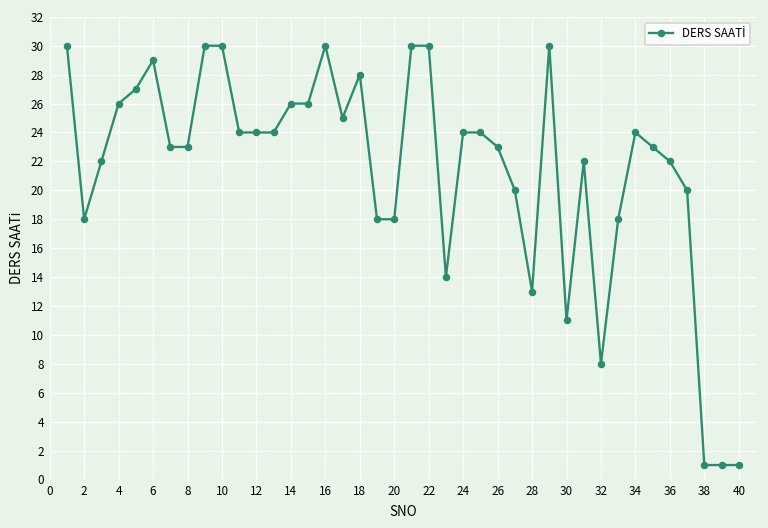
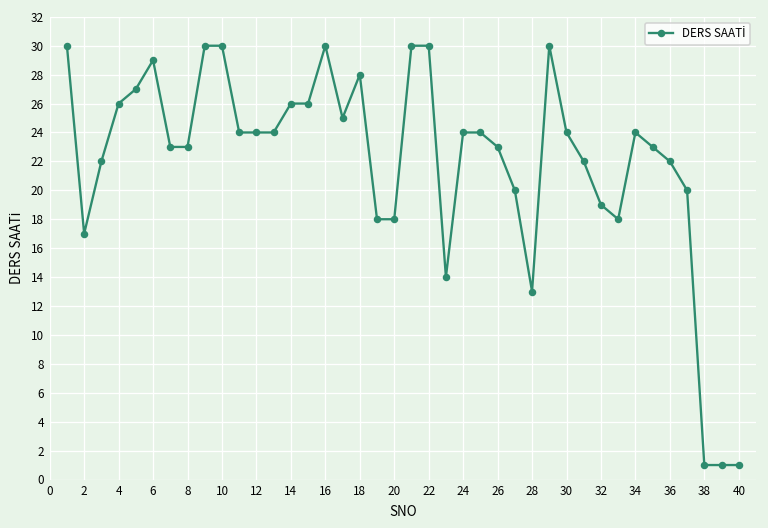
  {
-   "2": 18,
+   "2": 17,
    "4": 26,
    "6": 29,
    "8": 23,
    "10": 30,
    "12": 24,
    "14": 26,
    "16": 30,
    "18": 28,
    "20": 18,
    "22": 30,
    "24": 24,
    "26": 23,
    "28": 13,
-   "30": 11,
-   "32": 8,
+   "30": 24,
+   "32": 19,
    "34": 24,
    "36": 22,
    "38": 1,
    "40": 1
  }
